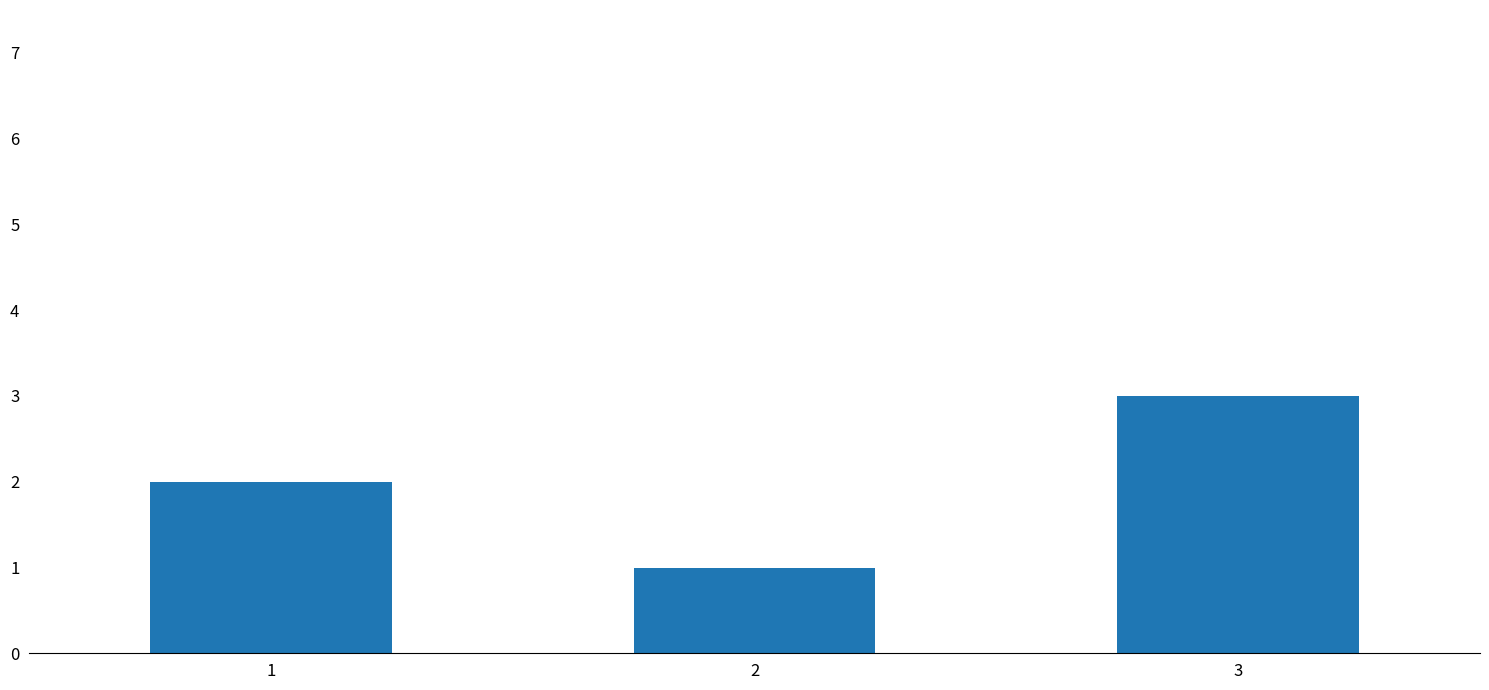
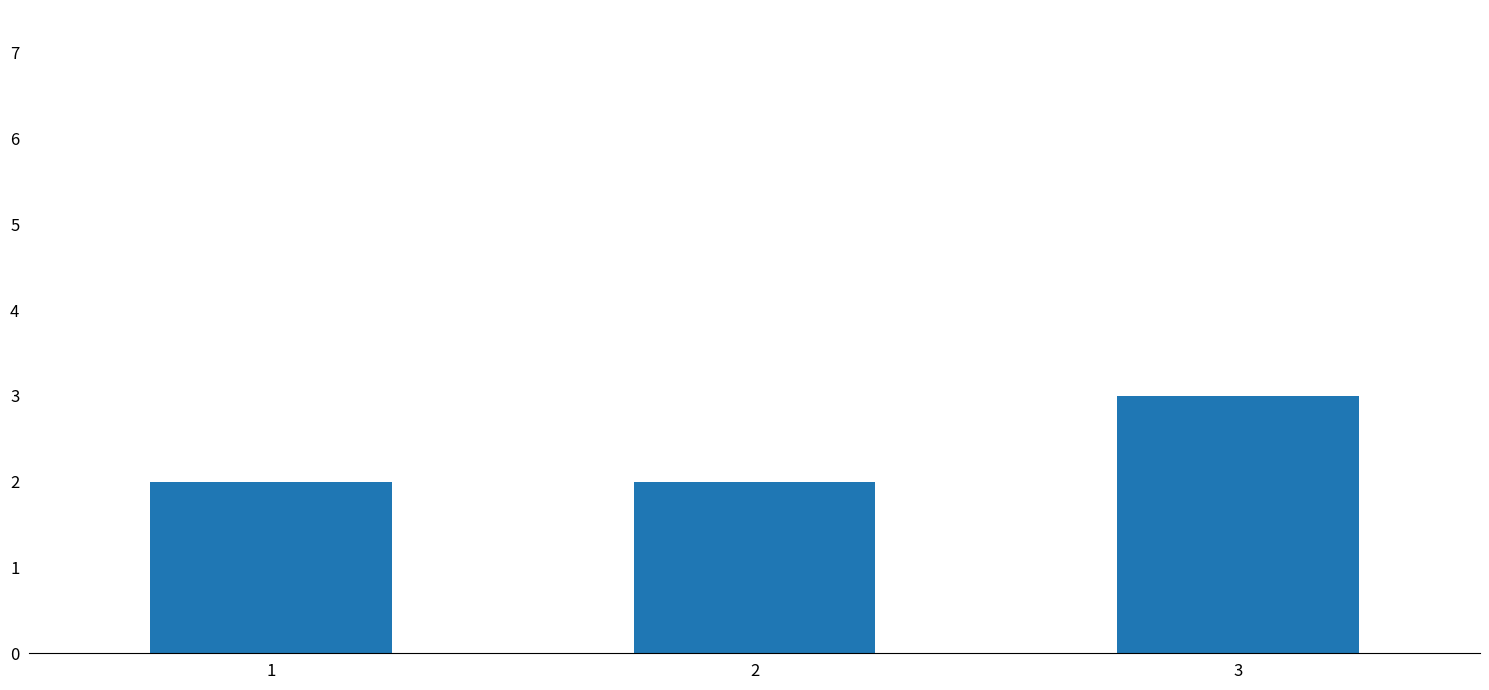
  {
    "1": 2,
-   "2": 1,
+   "2": 2,
    "3": 3
  }
